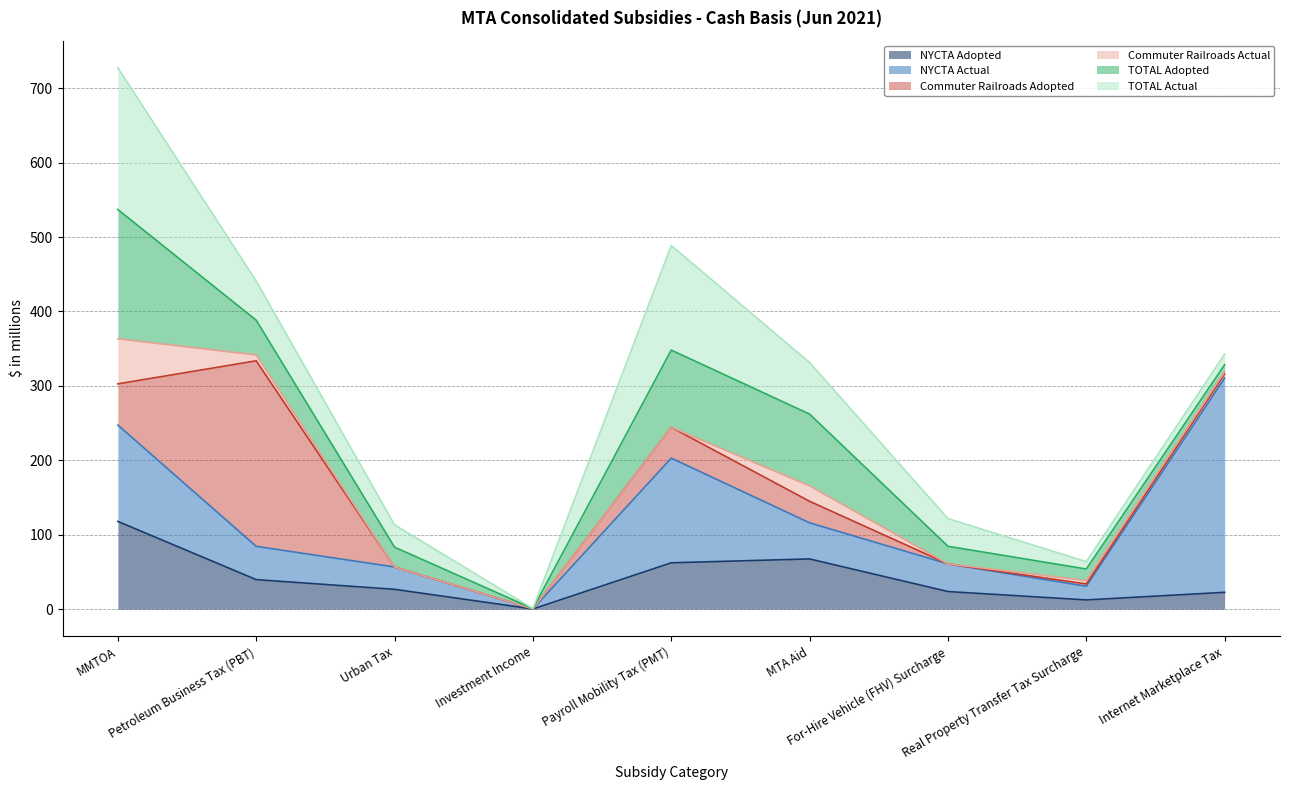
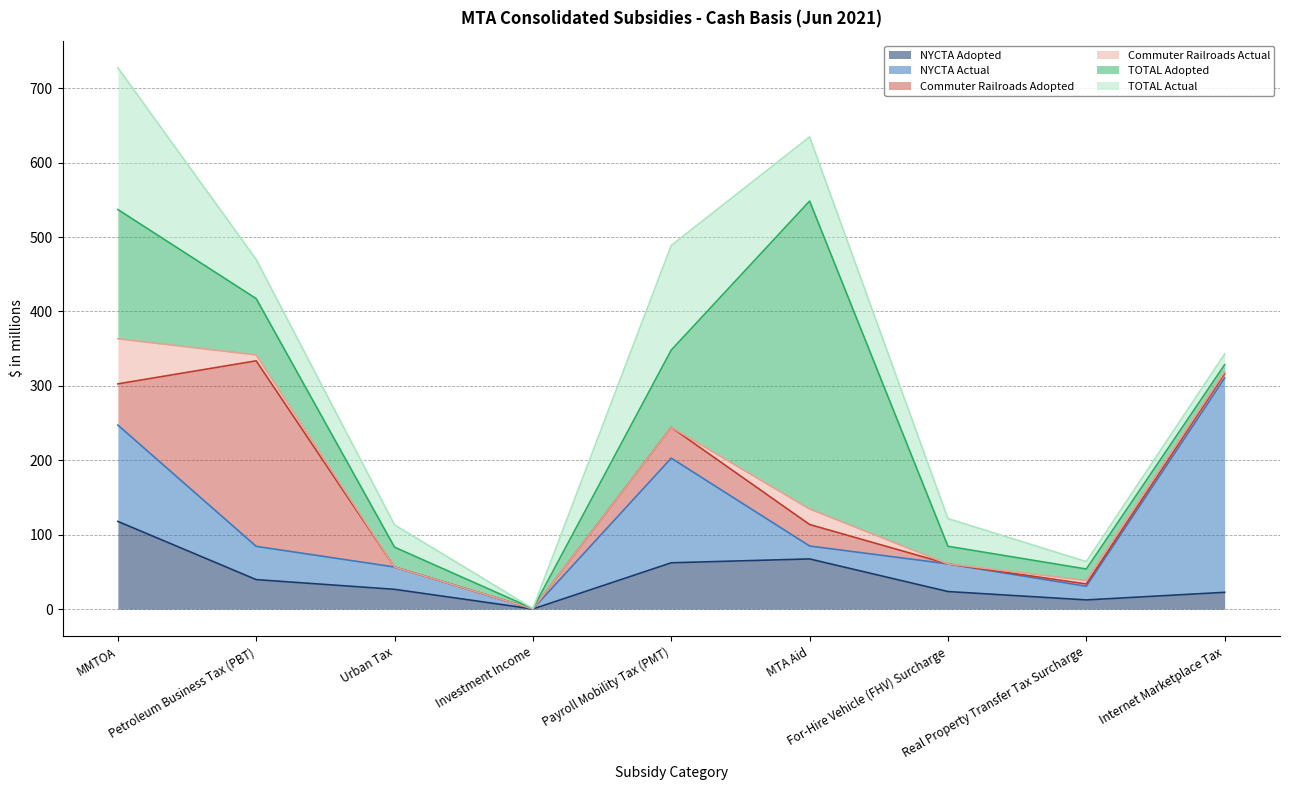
  {
    "NYCTA Adopted": {
      "MMTOA": 120,
      "Petroleum Business Tax (PBT)": 40,
      "Urban Tax": 30,
      "Payroll Mobility Tax (PMT)": 60,
      "MTA Aid": 70,
      "For-Hire Vehicle (FHV) Surcharge": 20,
      "Real Property Transfer Tax Surcharge": 10,
      "Internet Marketplace Tax": 20
    },
    "NYCTA Actual": {
      "MMTOA": 130,
      "Petroleum Business Tax (PBT)": 40,
      "Payroll Mobility Tax (PMT)": 140,
-     "MTA Aid": 50,
+     "MTA Aid": 20,
      "Internet Marketplace Tax": 290
    },
    "Commuter Railroads Adopted": {
      "MMTOA": 60,
      "Petroleum Business Tax (PBT)": 250,
      "MTA Aid": 30
    },
    "Commuter Railroads Actual": {
      "MMTOA": 60,
      "Petroleum Business Tax (PBT)": 10,
      "MTA Aid": 20,
      "Real Property Transfer Tax Surcharge": 0
    },
    "TOTAL Adopted": {
      "MMTOA": 170,
-     "Petroleum Business Tax (PBT)": 50,
+     "Petroleum Business Tax (PBT)": 80,
      "Urban Tax": 30,
      "Payroll Mobility Tax (PMT)": 100,
-     "MTA Aid": 100,
+     "MTA Aid": 410,
      "For-Hire Vehicle (FHV) Surcharge": 20,
      "Real Property Transfer Tax Surcharge": 20,
      "Internet Marketplace Tax": 10
    },
    "TOTAL Actual": {
      "MMTOA": 190,
      "Petroleum Business Tax (PBT)": 50,
      "Urban Tax": 30,
      "Payroll Mobility Tax (PMT)": 140,
-     "MTA Aid": 70,
+     "MTA Aid": 90,
      "For-Hire Vehicle (FHV) Surcharge": 40,
      "Real Property Transfer Tax Surcharge": 10,
      "Internet Marketplace Tax": 10
    }
  }
